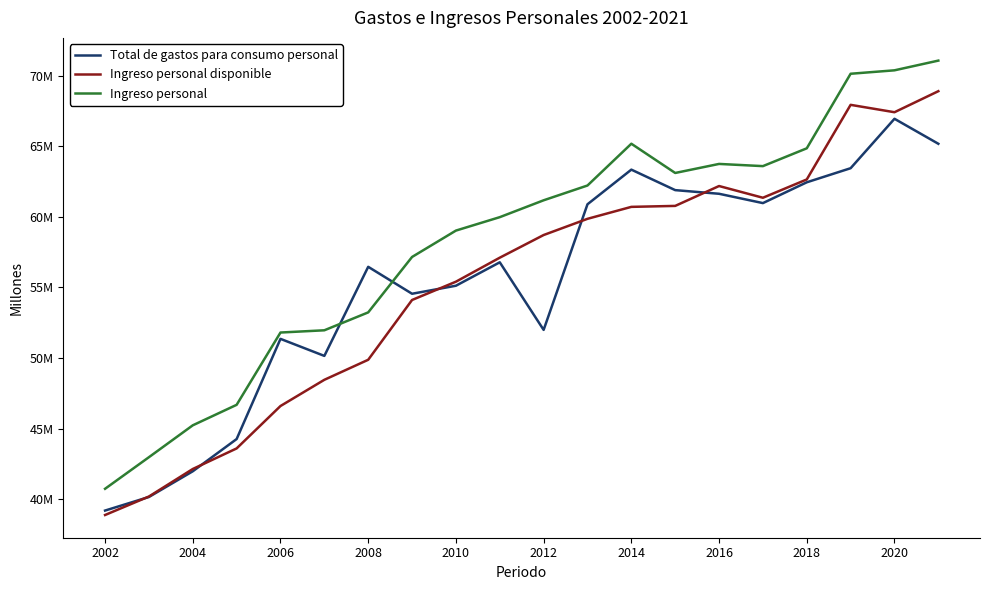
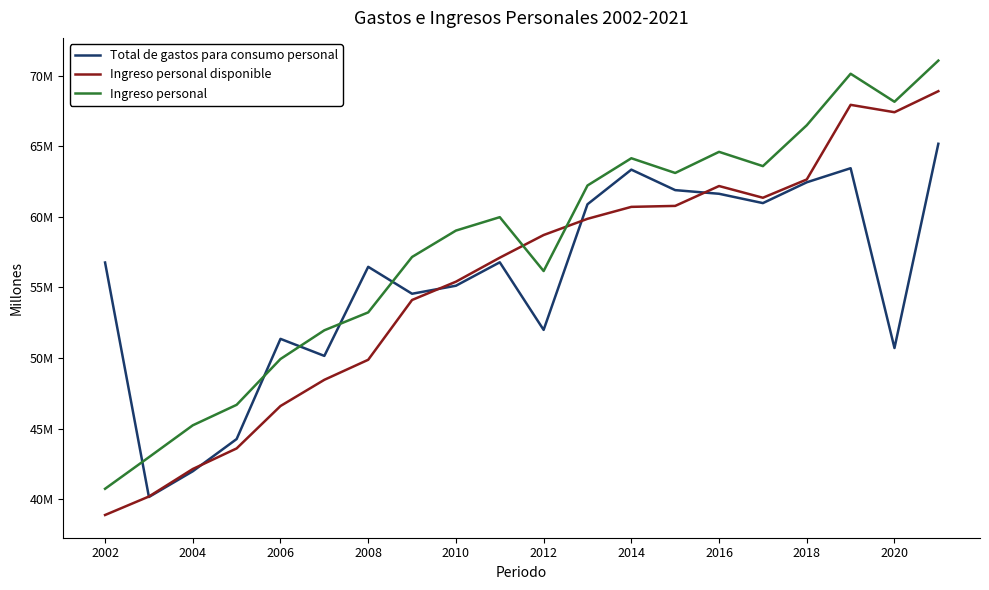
  {
    "Total de gastos para consumo personal": {
-     "2002": 39200000,
+     "2002": 56800000,
      "2006": 51400000,
      "2008": 56500000,
      "2010": 55100000,
      "2012": 52000000,
      "2014": 63400000,
      "2016": 61600000,
      "2018": 62500000,
-     "2020": 67000000
+     "2020": 50700000
    },
    "Ingreso personal disponible": {
      "2002": 38900000,
      "2006": 46600000,
      "2008": 49900000,
      "2010": 55400000,
      "2012": 58700000,
      "2014": 60700000,
      "2016": 62200000,
      "2018": 62700000,
      "2020": 67400000
    },
    "Ingreso personal": {
      "2002": 40700000,
      "2004": 45200000,
-     "2006": 51800000,
+     "2006": 49900000,
      "2008": 53200000,
      "2010": 59000000,
-     "2012": 61200000,
-     "2014": 65200000,
-     "2016": 63800000,
-     "2018": 64900000,
-     "2020": 70400000
+     "2012": 56200000,
+     "2014": 64200000,
+     "2016": 64600000,
+     "2018": 66500000,
+     "2020": 68200000
    }
  }
